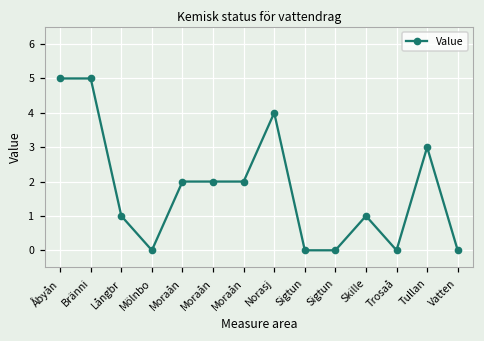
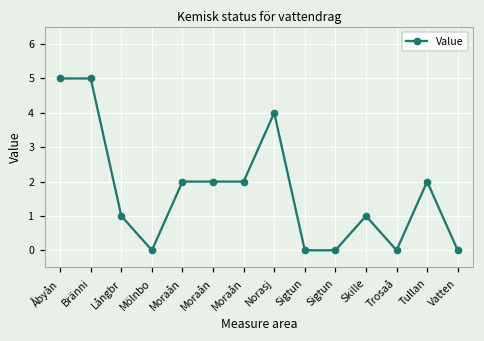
  {
    "Åbyån": 5,
    "Bränni": 5,
    "Långbr": 1,
    "Mölnbo": 0,
    "Norasj": 4,
    "Skille": 1,
    "Trosaå": 0,
-   "Tullan": 3,
+   "Tullan": 2,
    "Vatten": 0
  }
